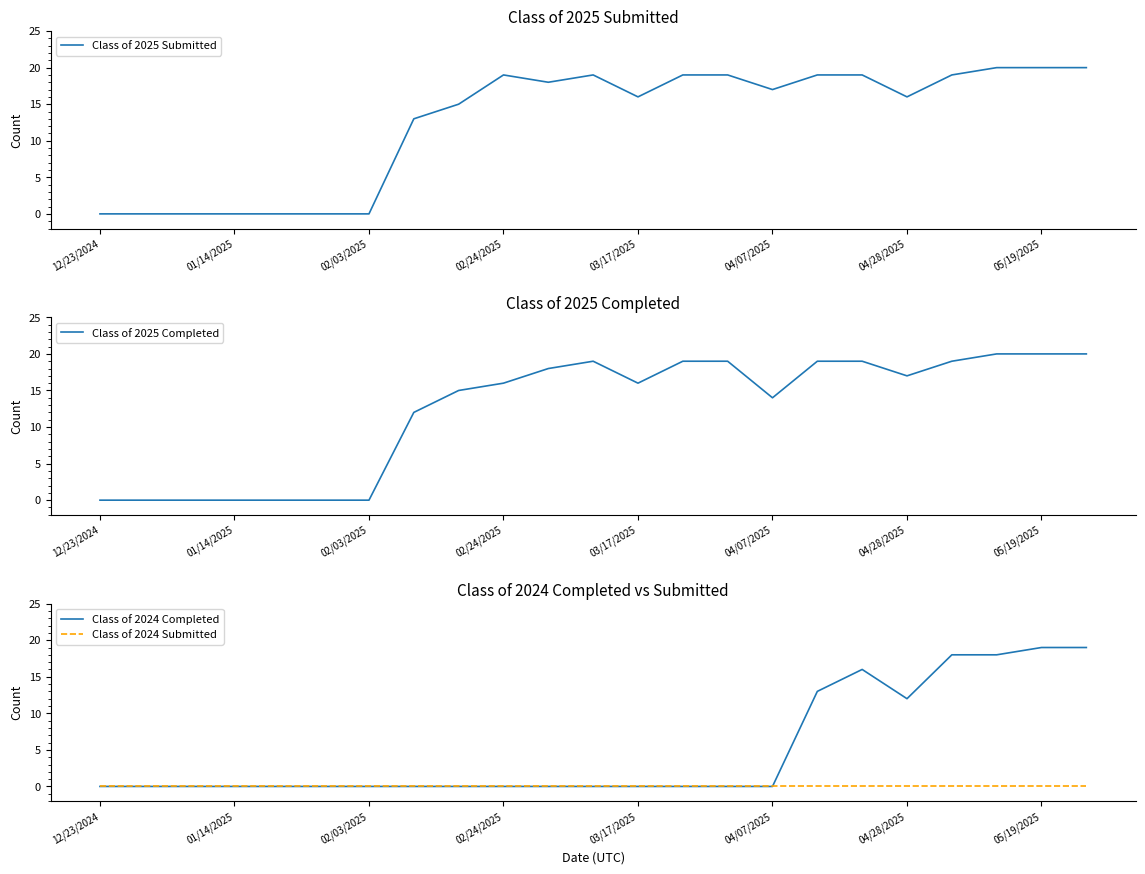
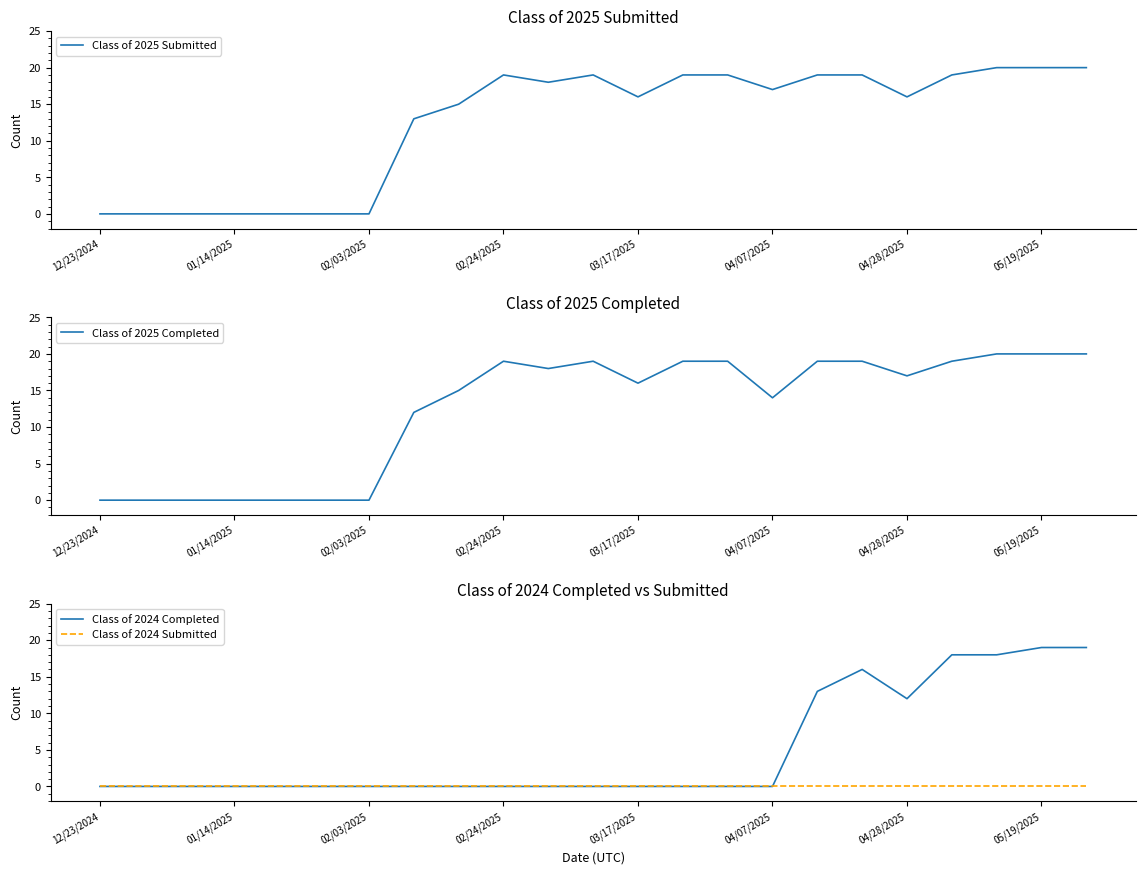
  {
    "Class of 2025 Submitted": {
      "12/23/2024": 0,
      "01/14/2025": 0,
      "02/03/2025": 0,
      "02/24/2025": 19,
      "03/17/2025": 16,
      "04/07/2025": 17,
      "04/28/2025": 16,
      "05/19/2025": 20
    },
    "Class of 2025 Completed": {
      "12/23/2024": 0,
      "01/14/2025": 0,
      "02/03/2025": 0,
-     "02/24/2025": 16,
+     "02/24/2025": 19,
      "03/17/2025": 16,
      "04/07/2025": 14,
      "04/28/2025": 17,
      "05/19/2025": 20
    },
    "Class of 2024 Completed vs Submitted": {
      "Class of 2024 Completed": {
        "04/28/2025": 12,
        "05/19/2025": 19
      },
      "Class of 2024 Submitted": {
        "04/28/2025": 0,
        "05/19/2025": 0
      }
    }
  }
